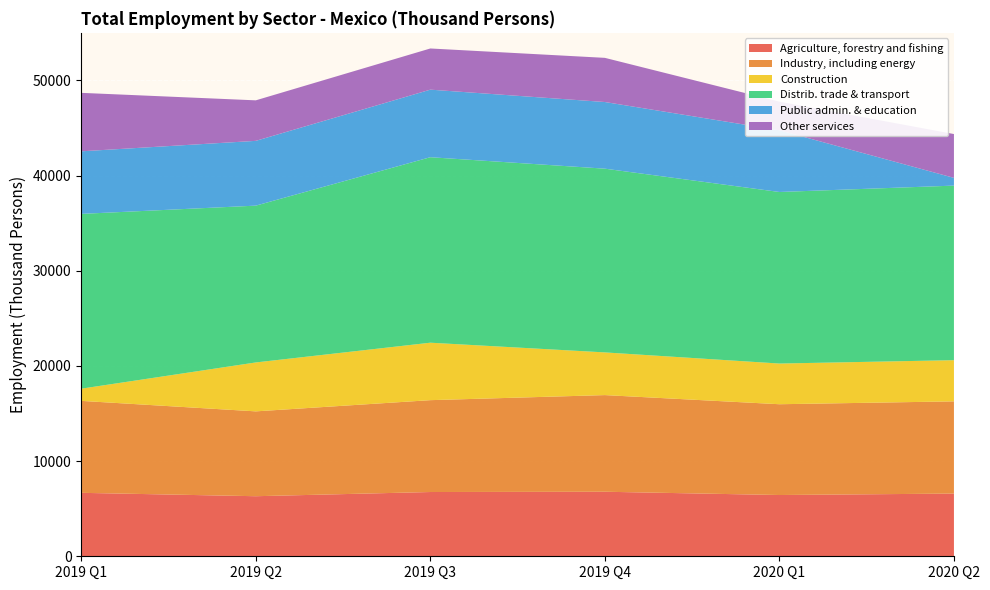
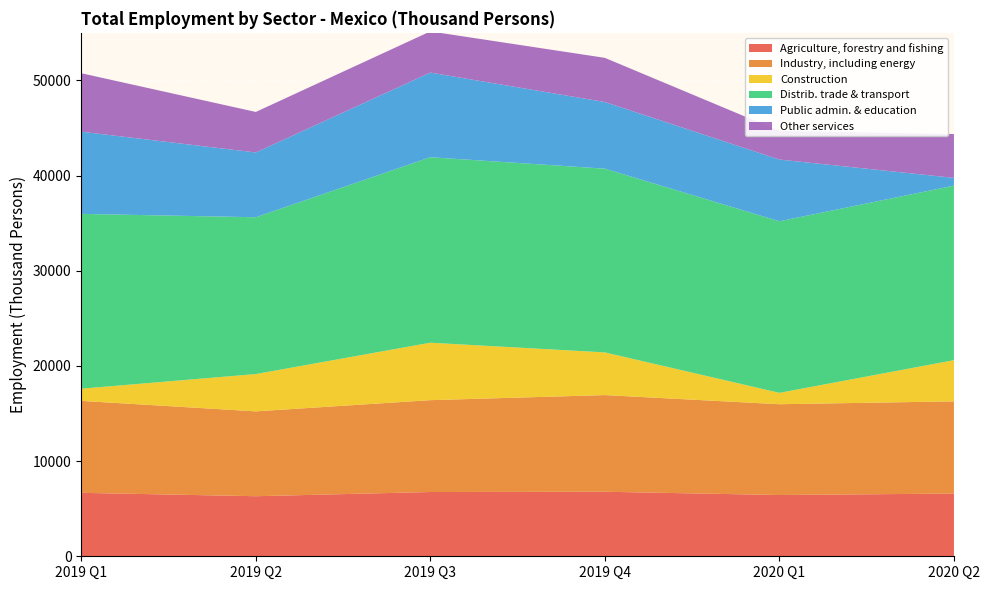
  {
    "Construction": {
      "2019 Q1": 1000,
-     "2019 Q2": 5000,
+     "2019 Q2": 4000,
      "2019 Q3": 6000,
      "2019 Q4": 4000,
-     "2020 Q1": 4000,
+     "2020 Q1": 1000,
      "2020 Q2": 4000
    },
    "Distrib. trade & transport": {
      "2019 Q1": 18000,
      "2019 Q2": 16000,
      "2019 Q3": 19000,
      "2019 Q4": 19000,
      "2020 Q1": 18000,
      "2020 Q2": 18000
    },
    "Public admin. & education": {
-     "2019 Q1": 7000,
+     "2019 Q1": 9000,
      "2019 Q2": 7000,
-     "2019 Q3": 7000,
+     "2019 Q3": 9000,
      "2019 Q4": 7000,
      "2020 Q2": 1000
    },
    "Other services": {
      "2019 Q1": 6000,
      "2019 Q2": 4000,
      "2019 Q3": 4000,
      "2019 Q4": 5000,
      "2020 Q2": 5000
    }
  }
